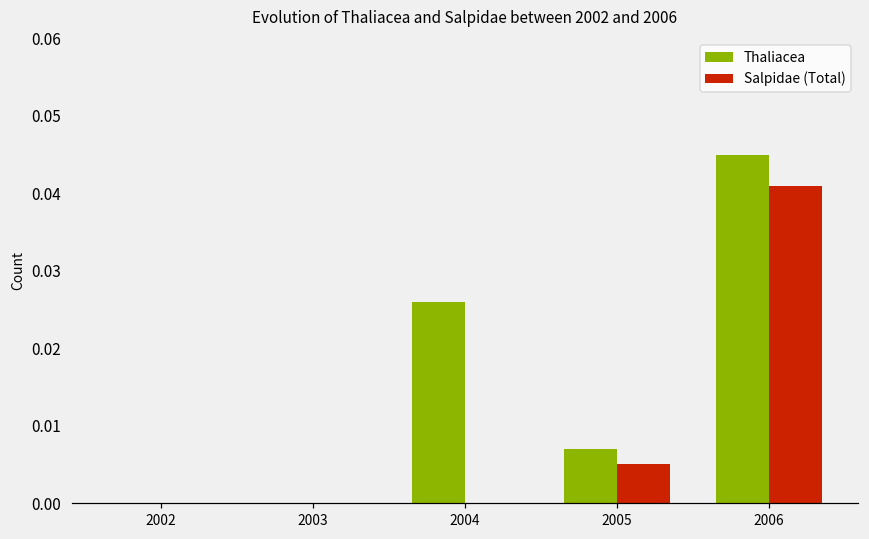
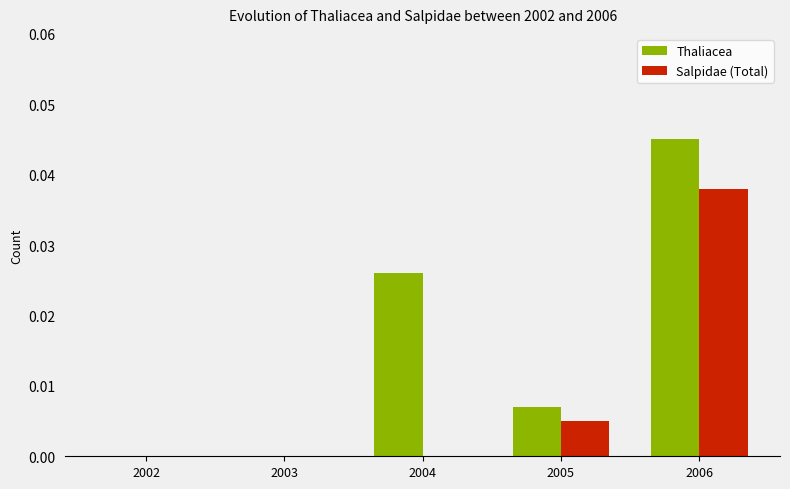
  {
    "Thaliacea": {
      "2002": 0.000,
      "2003": 0.000,
      "2004": 0.026,
      "2005": 0.007,
      "2006": 0.045
    },
    "Salpidae (Total)": {
      "2002": 0.000,
      "2003": 0.000,
      "2004": 0.000,
      "2005": 0.005,
-     "2006": 0.041
+     "2006": 0.038
    }
  }
